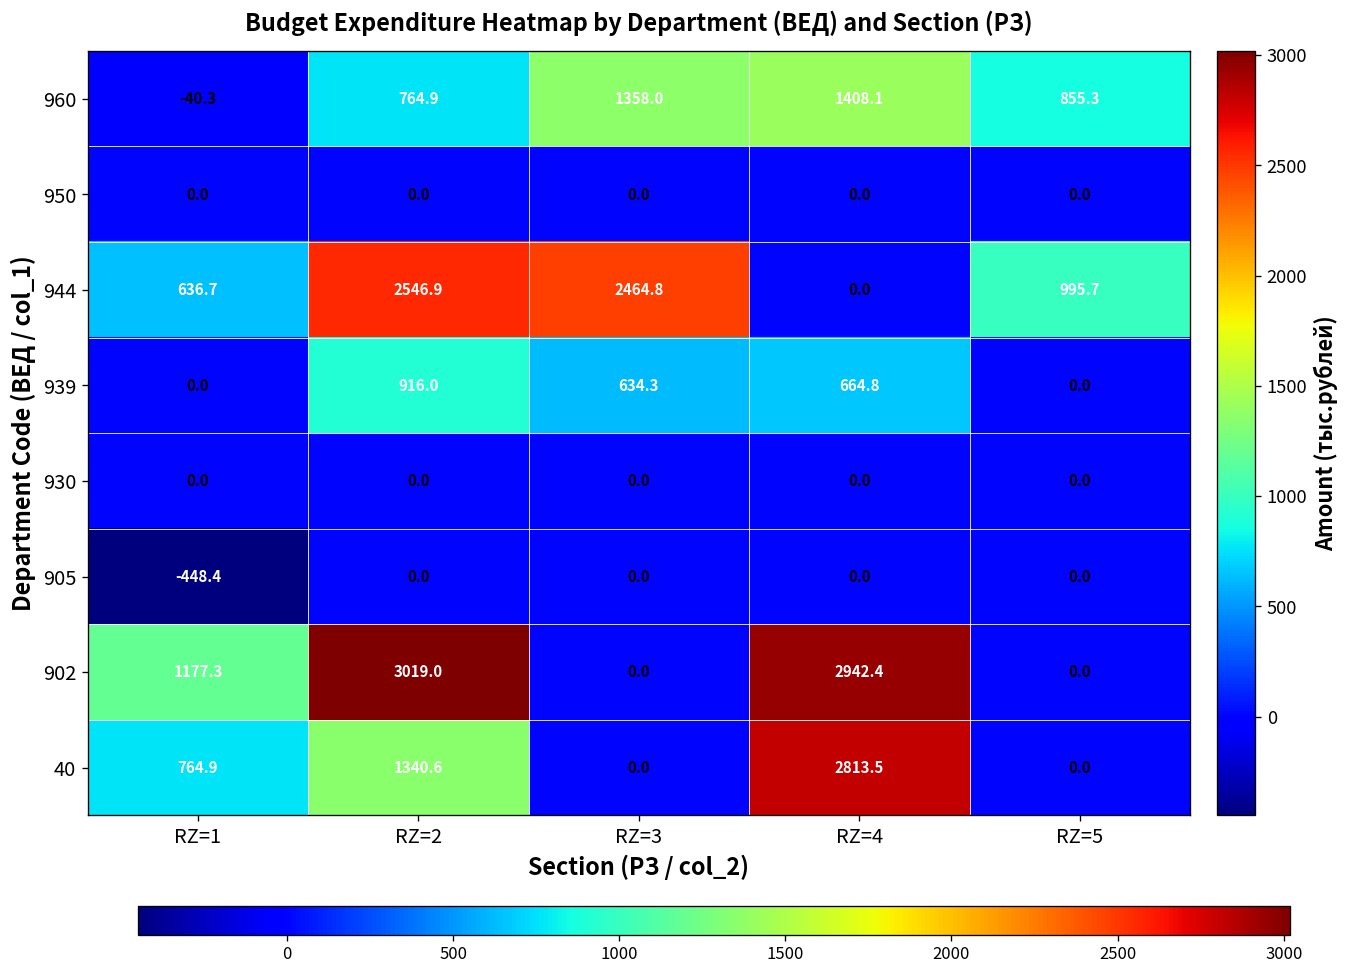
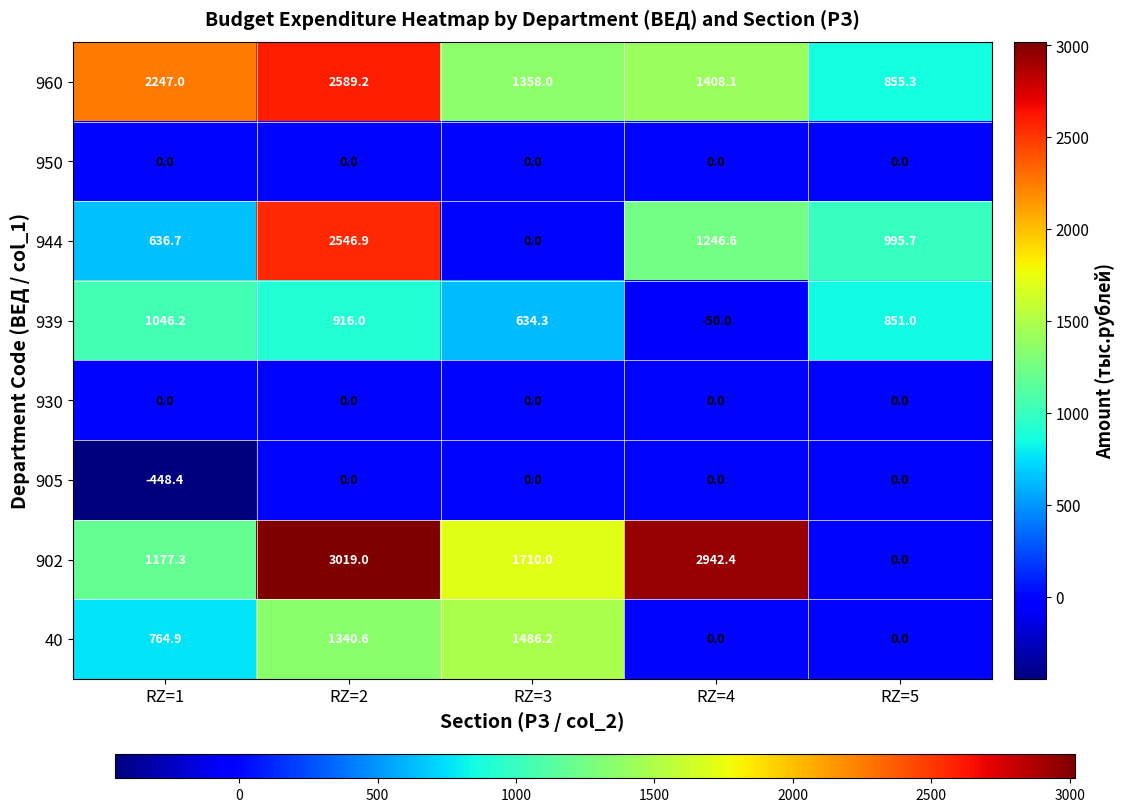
  {
    "960": {
-     "RZ=1": -40.3,
-     "RZ=2": 764.9,
+     "RZ=1": 2247.0,
+     "RZ=2": 2589.2,
      "RZ=3": 1358.0,
      "RZ=4": 1408.1,
      "RZ=5": 855.3
    },
    "950": {
      "RZ=1": 0.0,
      "RZ=2": 0.0,
      "RZ=3": 0.0,
      "RZ=4": 0.0,
      "RZ=5": 0.0
    },
    "944": {
      "RZ=1": 636.7,
      "RZ=2": 2546.9,
-     "RZ=3": 2464.8,
-     "RZ=4": 0.0,
+     "RZ=3": 0.0,
+     "RZ=4": 1246.6,
      "RZ=5": 995.7
    },
    "939": {
-     "RZ=1": 0.0,
+     "RZ=1": 1046.2,
      "RZ=2": 916.0,
      "RZ=3": 634.3,
-     "RZ=4": 664.8,
-     "RZ=5": 0.0
+     "RZ=4": -50.0,
+     "RZ=5": 851.0
    },
    "930": {
      "RZ=1": 0.0,
      "RZ=2": 0.0,
      "RZ=3": 0.0,
      "RZ=4": 0.0,
      "RZ=5": 0.0
    },
    "905": {
      "RZ=1": -448.4,
      "RZ=2": 0.0,
      "RZ=3": 0.0,
      "RZ=4": 0.0,
      "RZ=5": 0.0
    },
    "902": {
      "RZ=1": 1177.3,
      "RZ=2": 3019.0,
-     "RZ=3": 0.0,
+     "RZ=3": 1710.0,
      "RZ=4": 2942.4,
      "RZ=5": 0.0
    },
    "40": {
      "RZ=1": 764.9,
      "RZ=2": 1340.6,
-     "RZ=3": 0.0,
-     "RZ=4": 2813.5,
+     "RZ=3": 1486.2,
+     "RZ=4": 0.0,
      "RZ=5": 0.0
    }
  }
